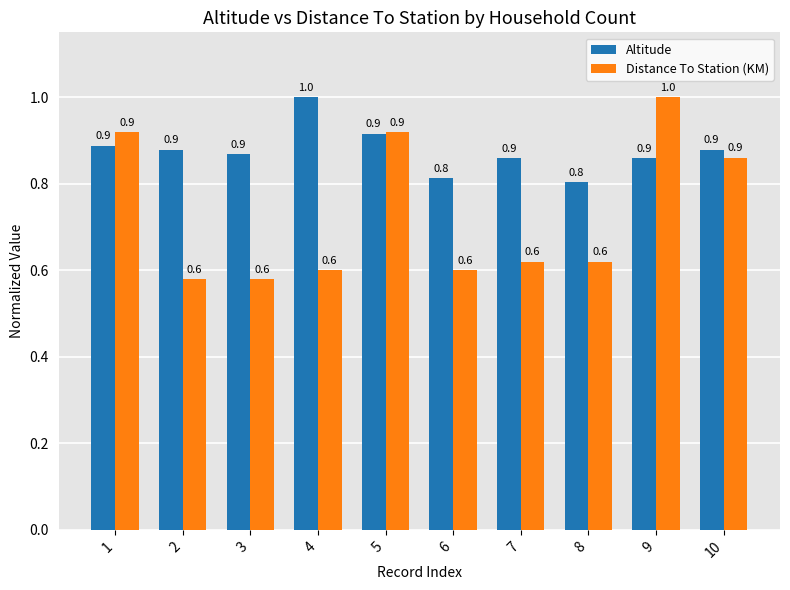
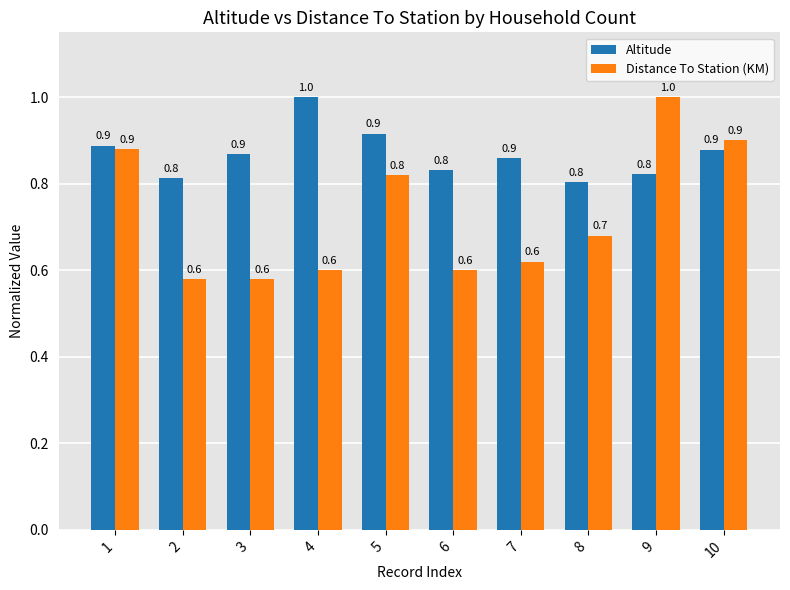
  {
    "Altitude": {
      "1": 0.9,
-     "2": 0.9,
+     "2": 0.8,
      "3": 0.9,
      "4": 1.0,
      "5": 0.9,
-     "6": 0.81,
+     "6": 0.83,
      "7": 0.9,
      "8": 0.8,
-     "9": 0.9,
+     "9": 0.8,
      "10": 0.9
    },
    "Distance To Station (KM)": {
-     "1": 0.92,
+     "1": 0.88,
      "2": 0.6,
      "3": 0.6,
      "4": 0.6,
-     "5": 0.9,
+     "5": 0.8,
      "6": 0.6,
      "7": 0.6,
-     "8": 0.6,
+     "8": 0.7,
      "9": 1.0,
-     "10": 0.86
+     "10": 0.90
    }
  }
